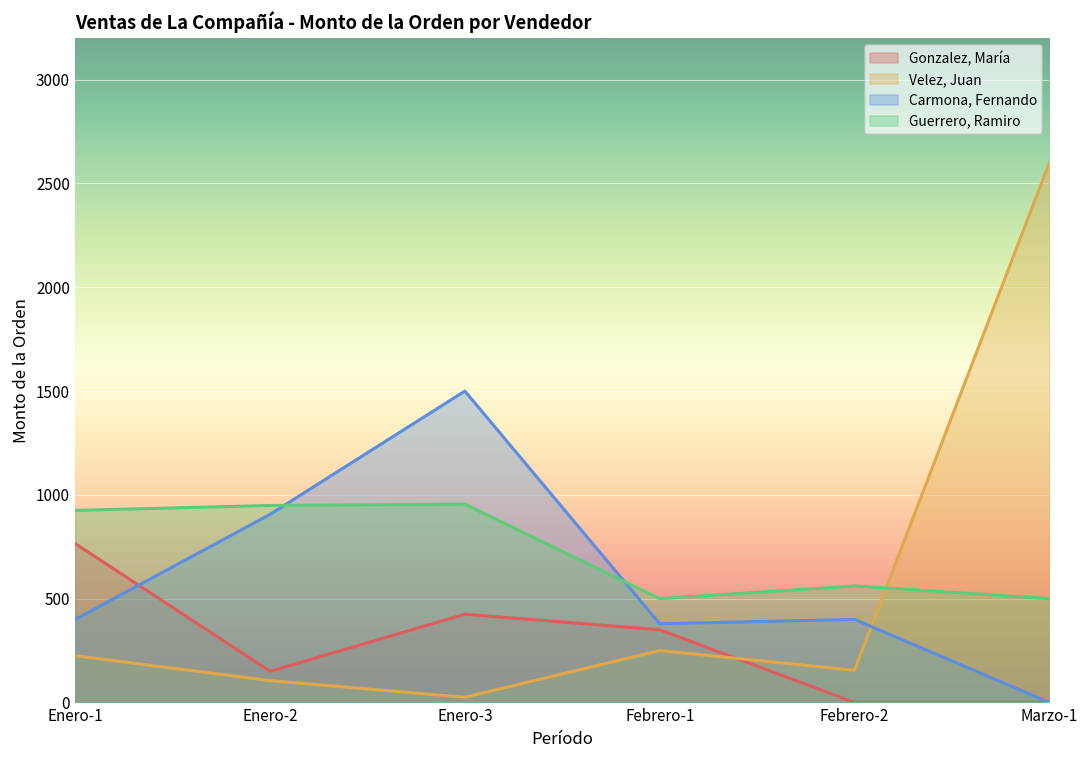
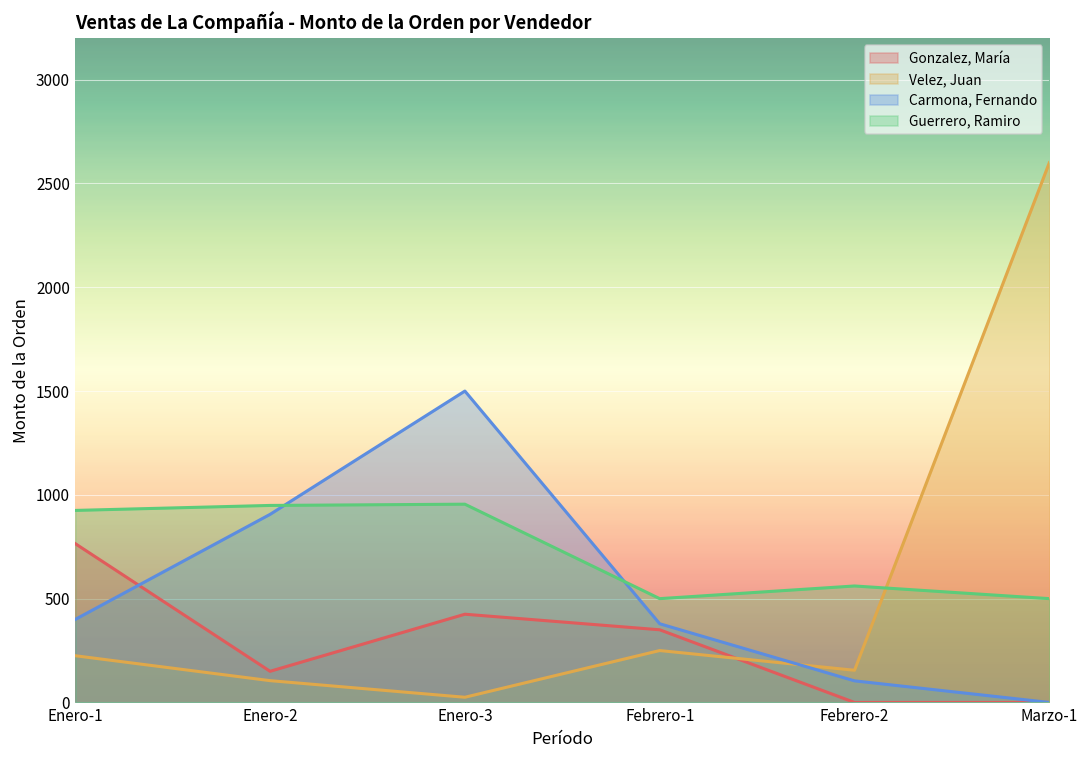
  {
    "Carmona, Fernando": {
      "Enero-1": 400,
      "Enero-2": 910,
      "Enero-3": 1500,
      "Febrero-1": 380,
-     "Febrero-2": 400
+     "Febrero-2": 100
    },
    "Guerrero, Ramiro": {
      "Enero-1": 930,
      "Enero-2": 950,
      "Enero-3": 960,
      "Febrero-1": 500,
      "Febrero-2": 560,
      "Marzo-1": 500
    }
  }
